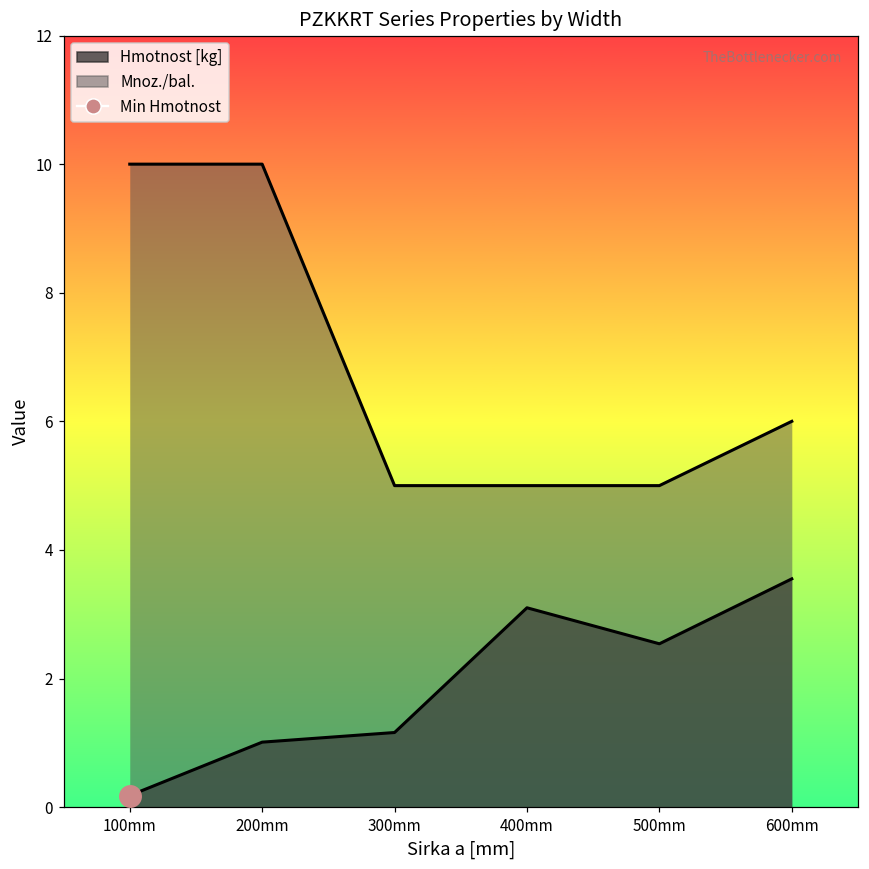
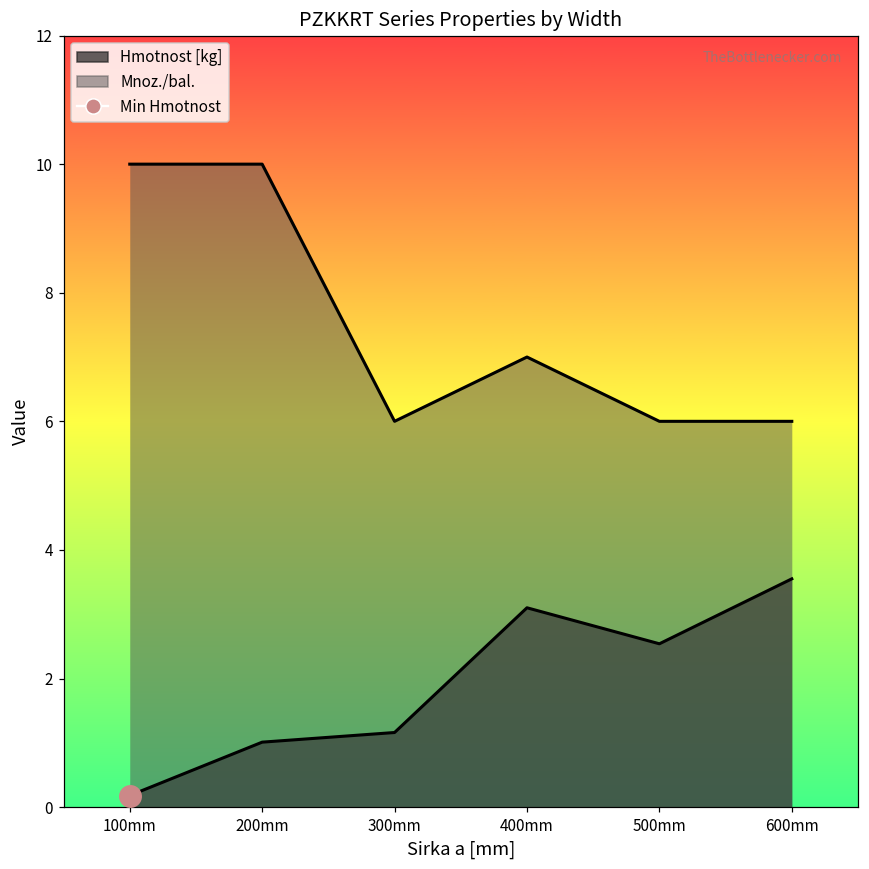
  {
    "Hmotnost [kg]": {
      "200mm": 1,
      "300mm": 1.2,
      "400mm": 3.1,
      "500mm": 2.5,
      "600mm": 3.6
    },
    "Mnoz./bal.": {
      "100mm": 10,
      "200mm": 10,
-     "300mm": 5,
-     "400mm": 5,
-     "500mm": 5,
+     "300mm": 6,
+     "400mm": 7,
+     "500mm": 6,
      "600mm": 6
    }
  }
